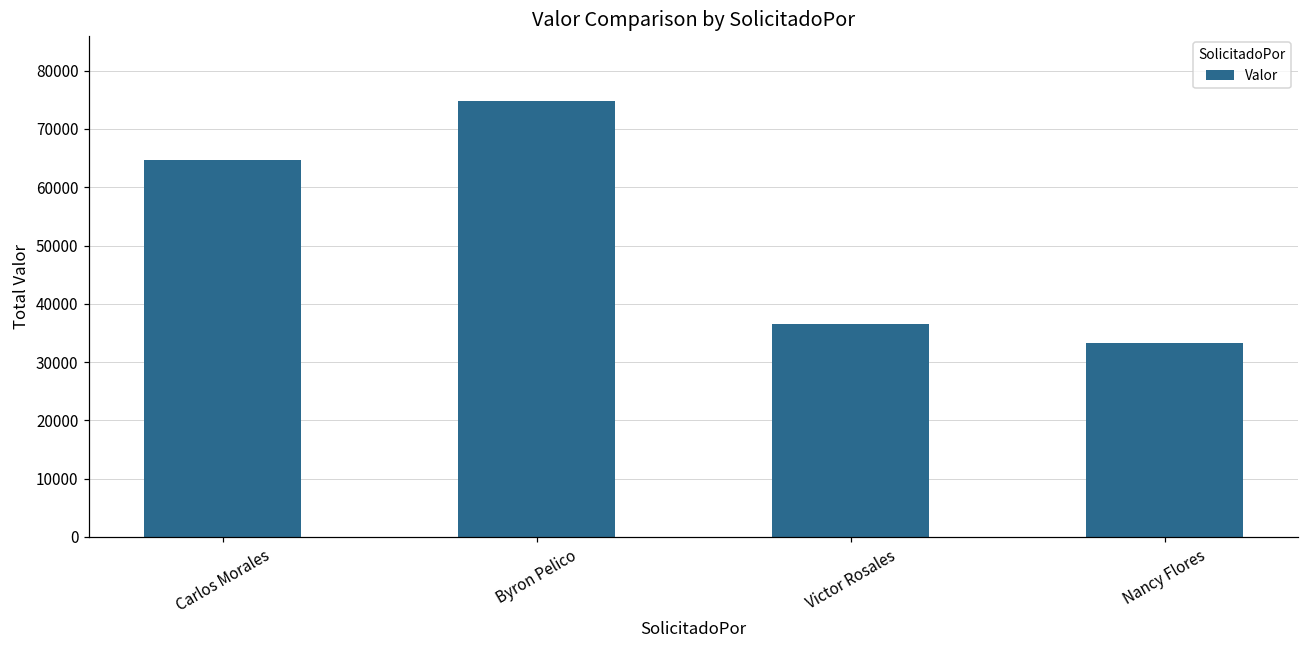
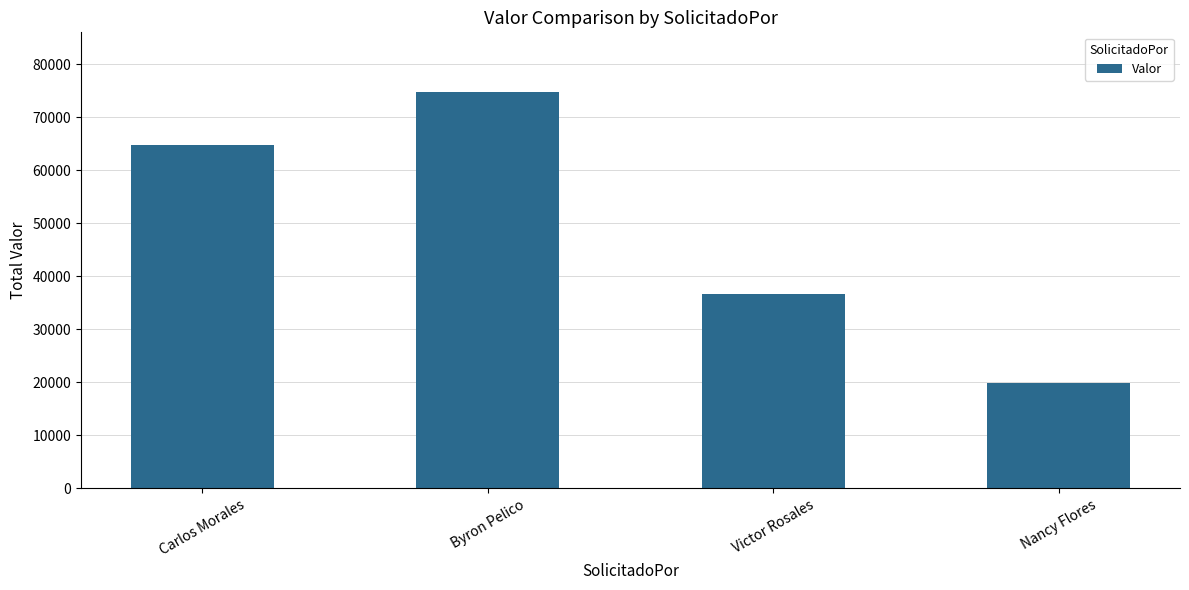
  {
    "Carlos Morales": 65000,
    "Byron Pelico": 75000,
    "Victor Rosales": 37000,
-   "Nancy Flores": 33000
+   "Nancy Flores": 20000
  }
